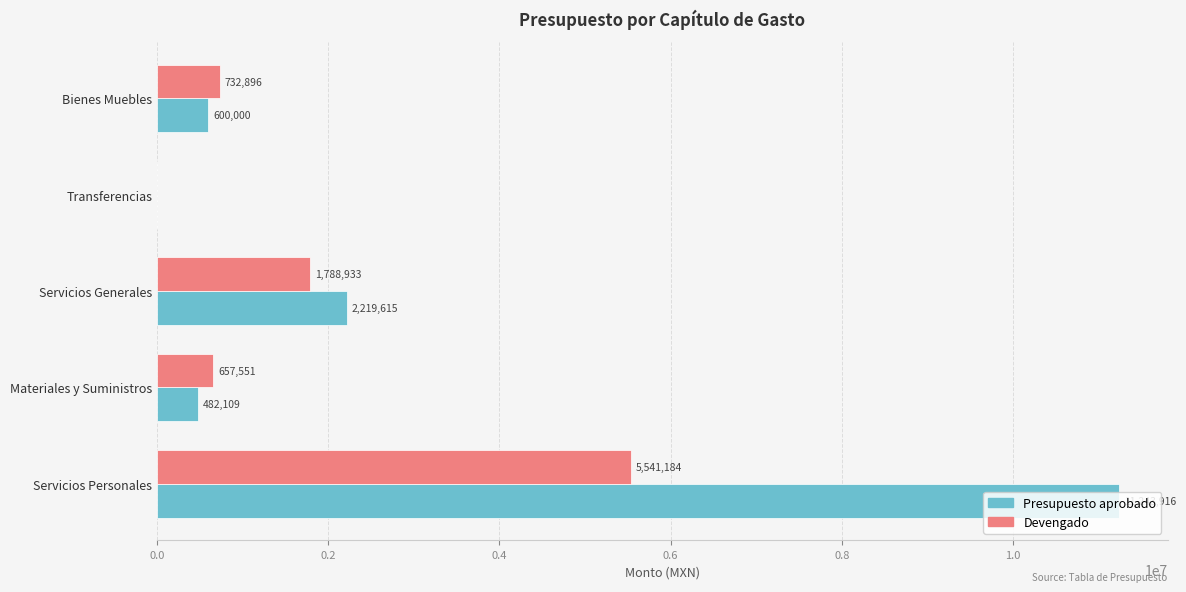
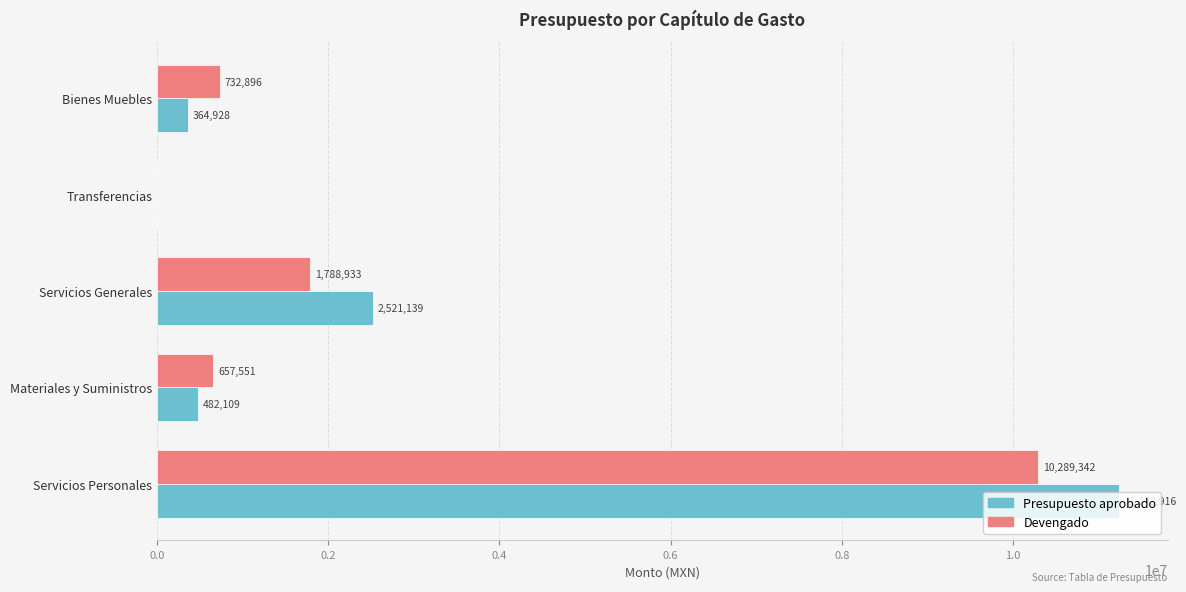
  {
    "Presupuesto aprobado": {
-     "Bienes Muebles": "600,000",
-     "Servicios Generales": "2,219,615",
+     "Bienes Muebles": "364,928",
+     "Servicios Generales": "2,521,139",
      "Materiales y Suministros": "482,109"
    },
    "Devengado": {
      "Bienes Muebles": "732,896",
      "Servicios Generales": "1,788,933",
      "Materiales y Suministros": "657,551",
-     "Servicios Personales": "5,541,184"
+     "Servicios Personales": "10,289,342"
    }
  }
